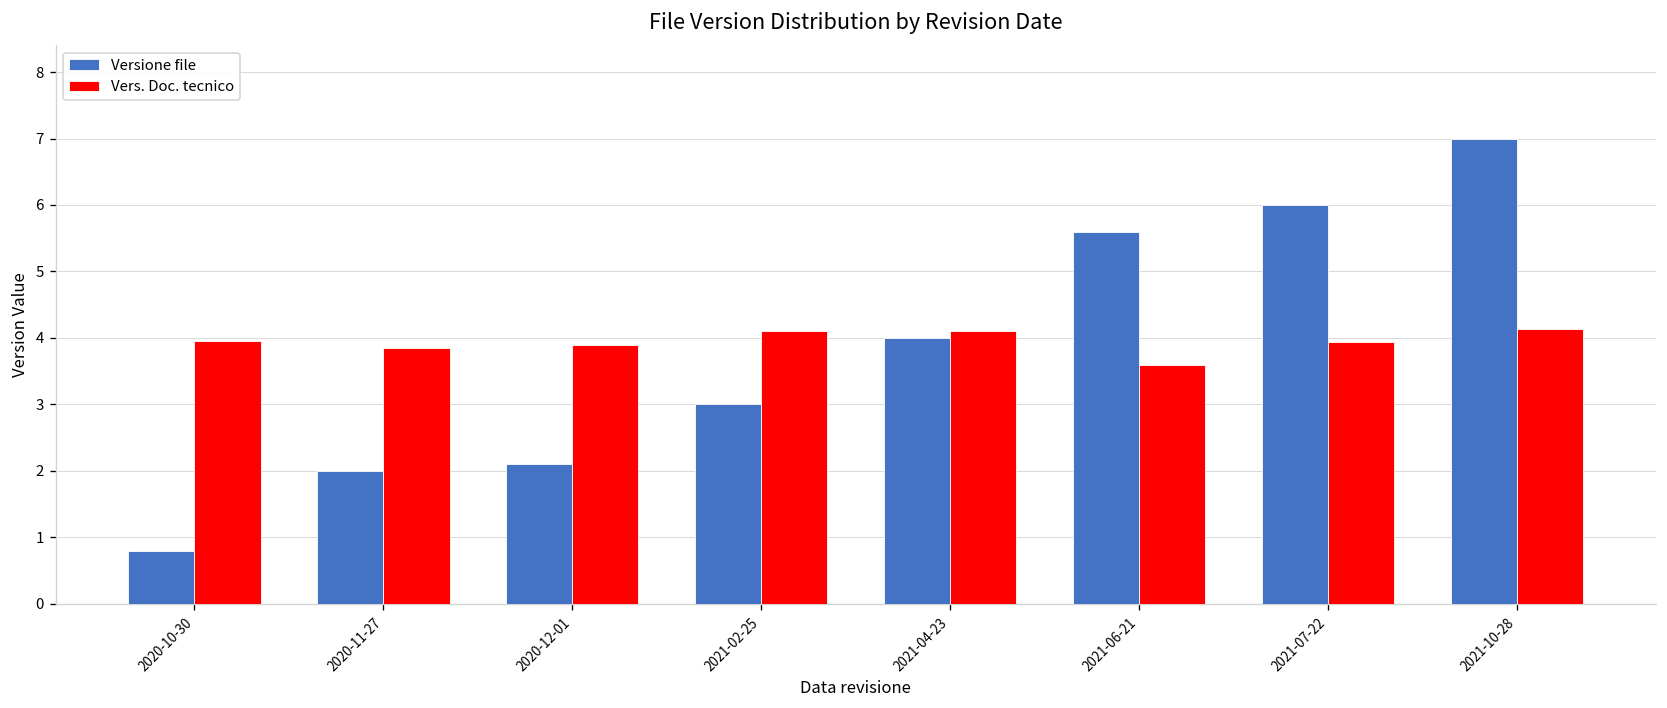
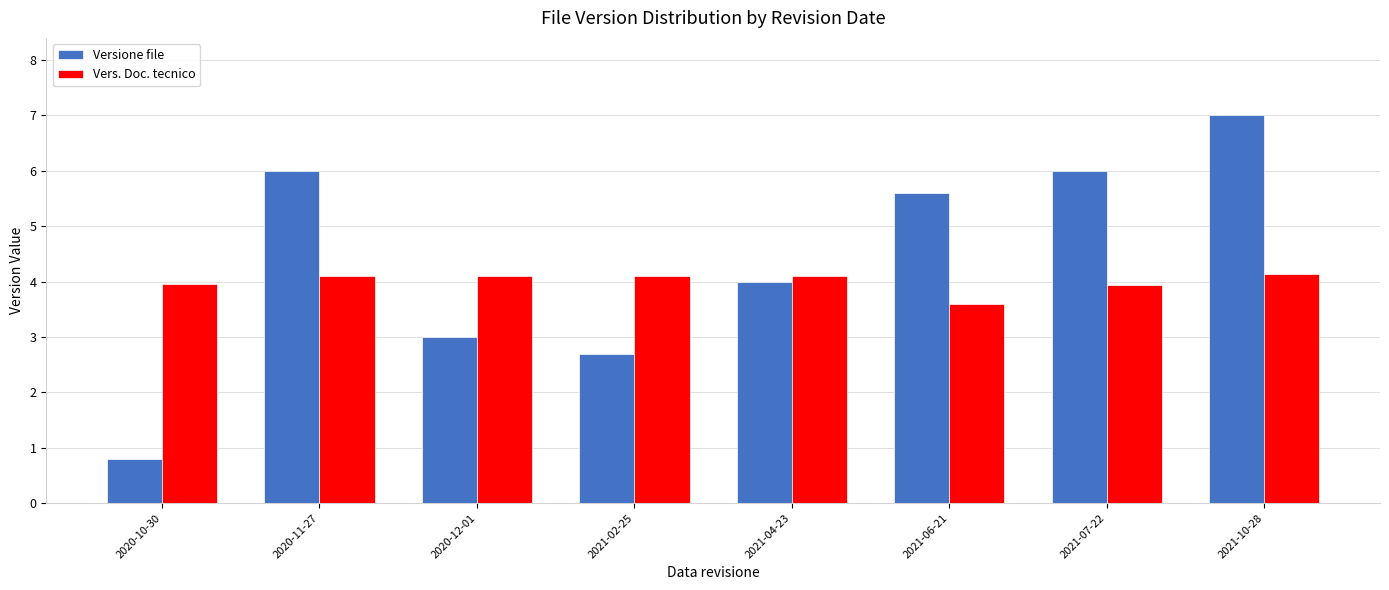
  {
    "Versione file": {
      "2020-10-30": 0.8,
-     "2020-11-27": 2,
-     "2020-12-01": 2.1,
-     "2021-02-25": 3.0,
+     "2020-11-27": 6,
+     "2020-12-01": 3.0,
+     "2021-02-25": 2.7,
      "2021-04-23": 4.0,
      "2021-06-21": 5.6,
      "2021-07-22": 6.0,
      "2021-10-28": 7.0
    },
    "Vers. Doc. tecnico": {
      "2020-10-30": 4.0,
-     "2020-11-27": 3.9,
-     "2020-12-01": 3.9,
+     "2020-11-27": 4.1,
+     "2020-12-01": 4.1,
      "2021-02-25": 4.1,
      "2021-04-23": 4.1,
      "2021-06-21": 3.6,
      "2021-07-22": 3.9,
      "2021-10-28": 4.1
    }
  }
